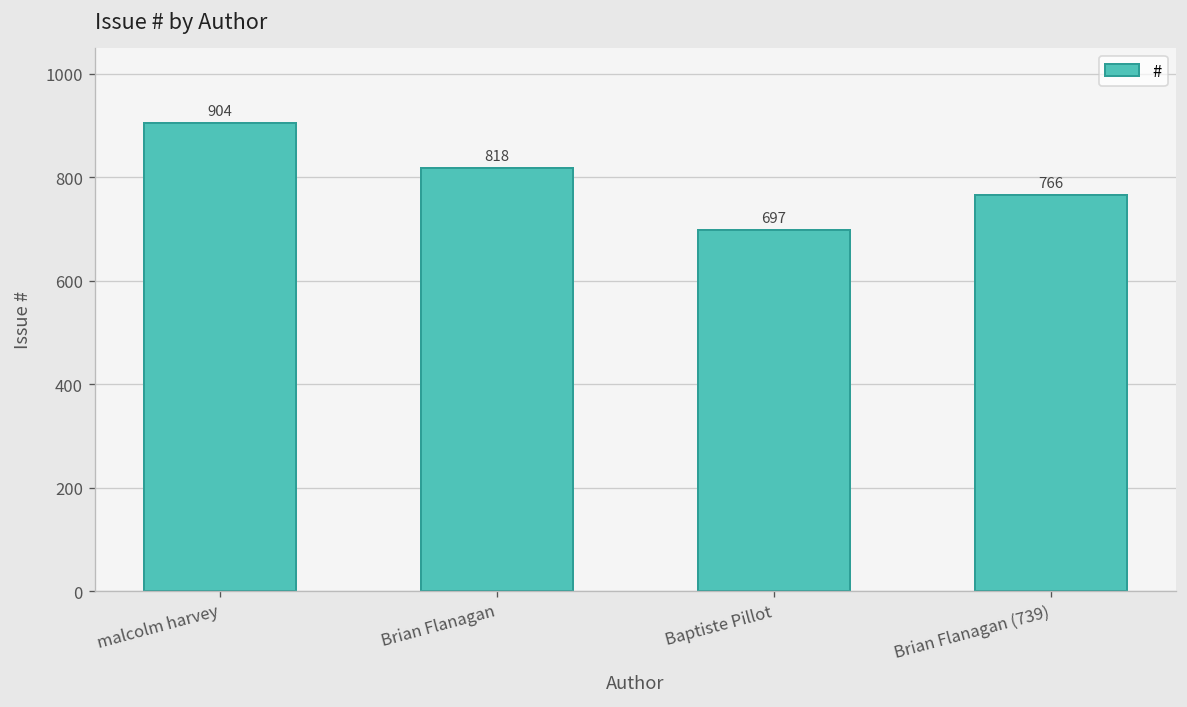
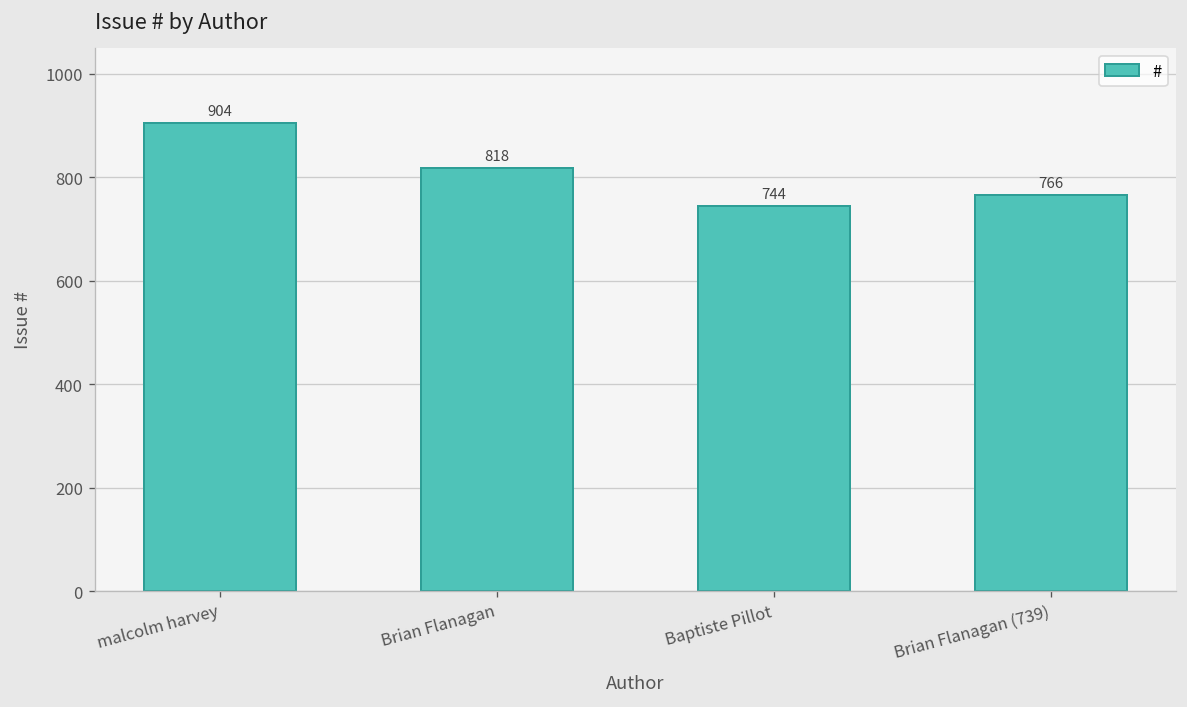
  {
    "malcolm harvey": 904,
    "Brian Flanagan": 818,
-   "Baptiste Pillot": 697,
+   "Baptiste Pillot": 744,
    "Brian Flanagan (739)": 766
  }
